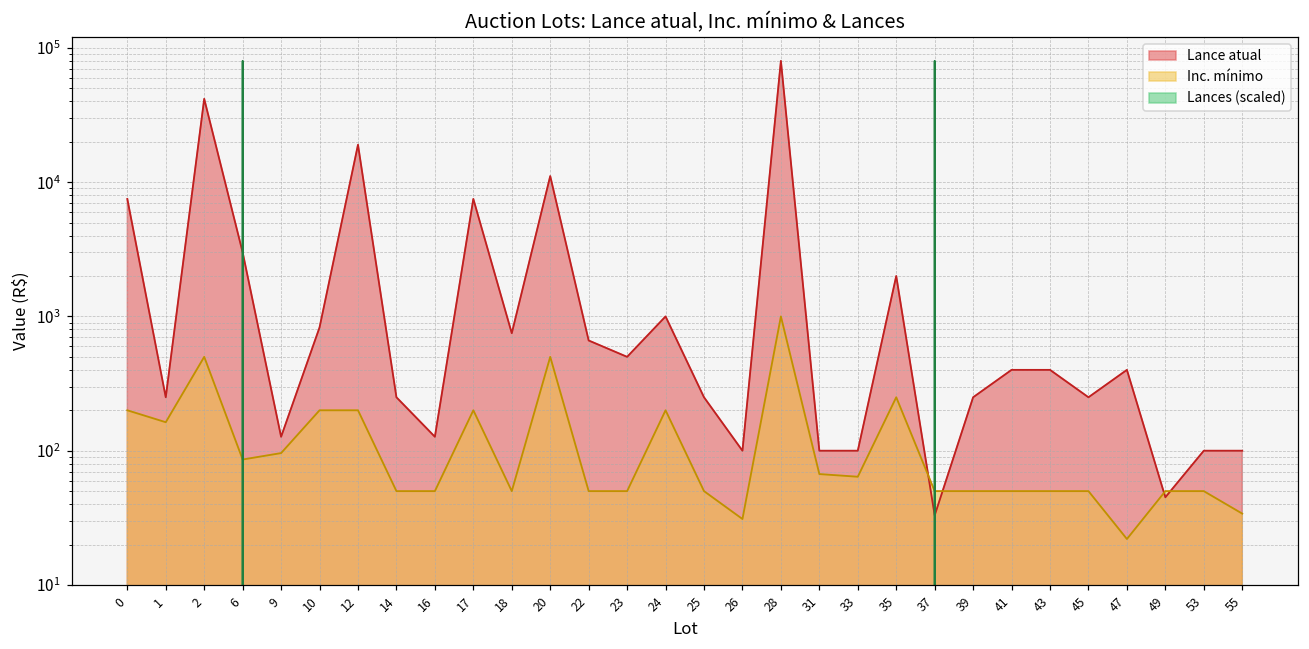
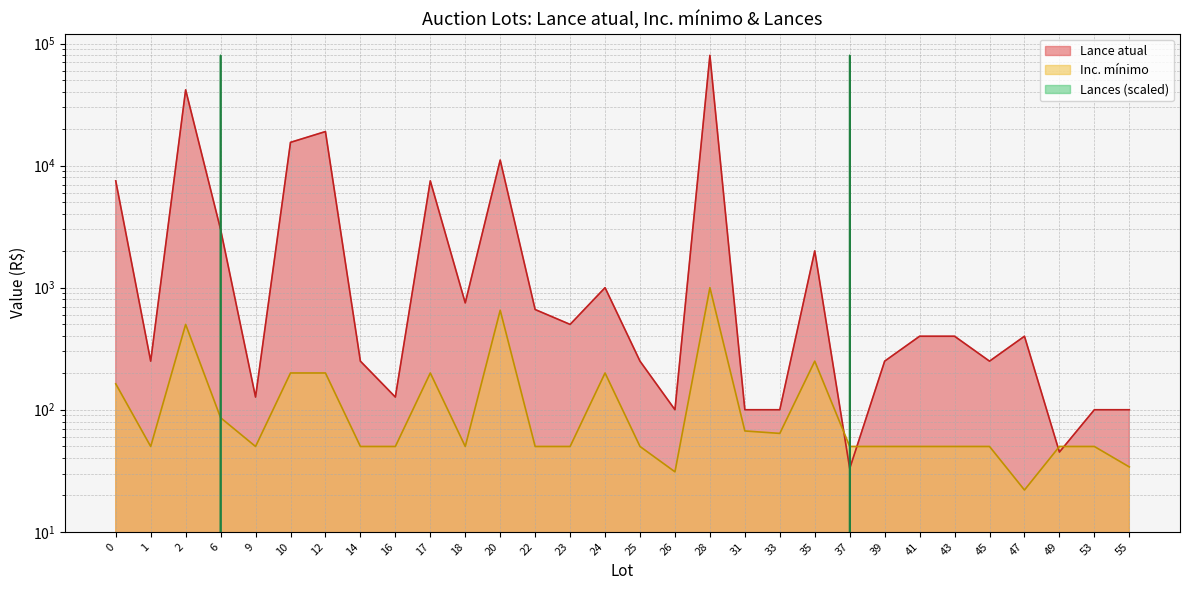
  {
    "Lance atual": {
      "0": 8000,
      "1": 250,
      "2": 42000,
      "6": 3000,
      "9": 130,
-     "10": 800,
+     "10": 16000,
      "12": 19000,
      "14": 250,
      "16": 130,
      "17": 8000,
      "18": 800,
      "20": 11000,
      "22": 700,
      "23": 500,
      "24": 1000,
      "25": 250,
      "26": 100,
      "28": 80000,
      "31": 100,
      "33": 100,
      "35": 2000,
      "37": 33,
      "39": 250,
      "41": 400,
      "43": 400,
      "45": 250,
      "47": 400,
      "49": 45,
      "53": 100,
      "55": 100
    },
    "Inc. mínimo": {
-     "0": 200,
-     "1": 160,
+     "0": 160,
+     "1": 50,
      "2": 500,
      "6": 90,
-     "9": 100,
+     "9": 50,
      "10": 200,
      "12": 200,
      "14": 50,
      "16": 50,
      "17": 200,
      "18": 50,
-     "20": 500,
+     "20": 700,
      "22": 50,
      "23": 50,
      "24": 200,
      "25": 50,
      "26": 31,
      "28": 1000,
      "31": 70,
      "33": 60,
      "35": 250,
      "37": 50,
      "39": 50,
      "41": 50,
      "43": 50,
      "45": 50,
      "47": 22,
      "49": 50,
      "53": 50,
      "55": 34
    },
    "Lances (scaled)": {
      "6": 80000,
      "37": 80000
    }
  }
